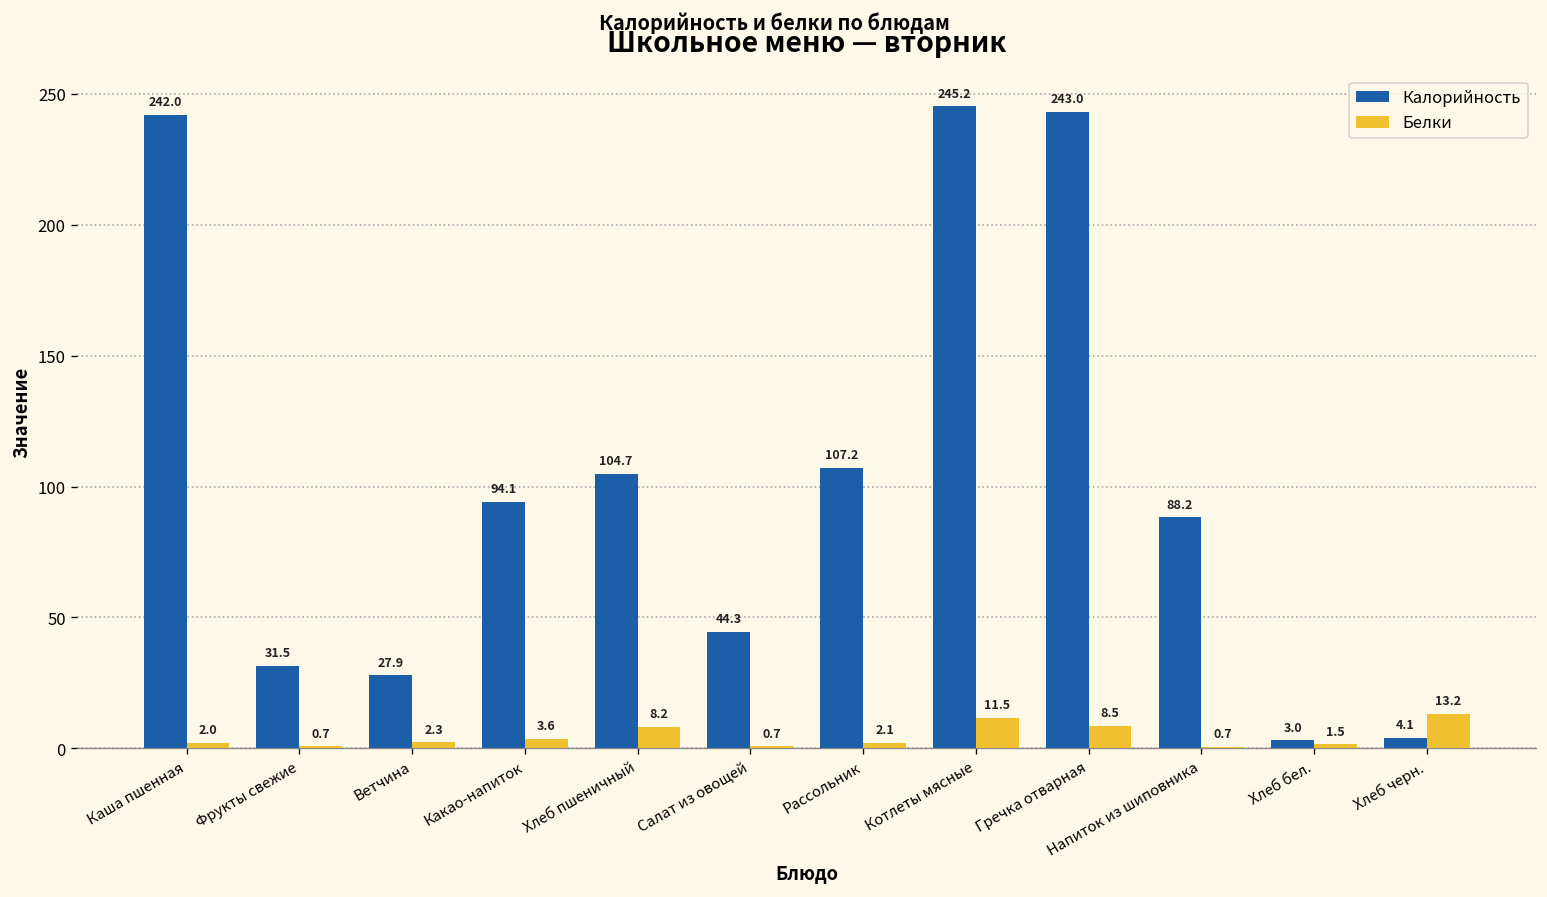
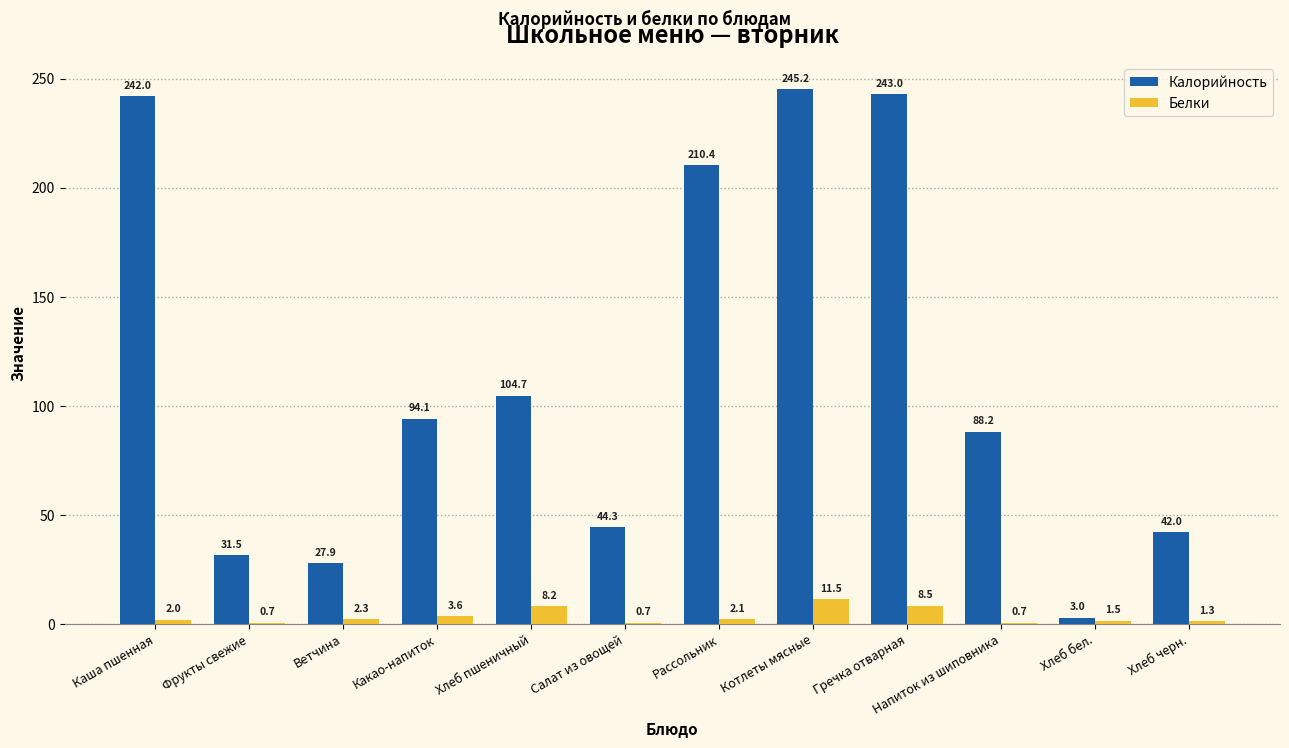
  {
    "Калорийность": {
      "Каша пшенная": 242.0,
      "Фрукты свежие": 31.5,
      "Ветчина": 27.9,
      "Какао-напиток": 94.1,
      "Хлеб пшеничный": 104.7,
      "Салат из овощей": 44.3,
-     "Рассольник": 107.2,
+     "Рассольник": 210.4,
      "Котлеты мясные": 245.2,
      "Гречка отварная": 243.0,
      "Напиток из шиповника": 88.2,
      "Хлеб бел.": 3.0,
-     "Хлеб черн.": 4.1
+     "Хлеб черн.": 42.0
    },
    "Белки": {
      "Каша пшенная": 2.0,
      "Фрукты свежие": 0.7,
      "Ветчина": 2.3,
      "Какао-напиток": 3.6,
      "Хлеб пшеничный": 8.2,
      "Салат из овощей": 0.7,
      "Рассольник": 2.1,
      "Котлеты мясные": 11.5,
      "Гречка отварная": 8.5,
      "Напиток из шиповника": 0.7,
      "Хлеб бел.": 1.5,
-     "Хлеб черн.": 13.2
+     "Хлеб черн.": 1.3
    }
  }
